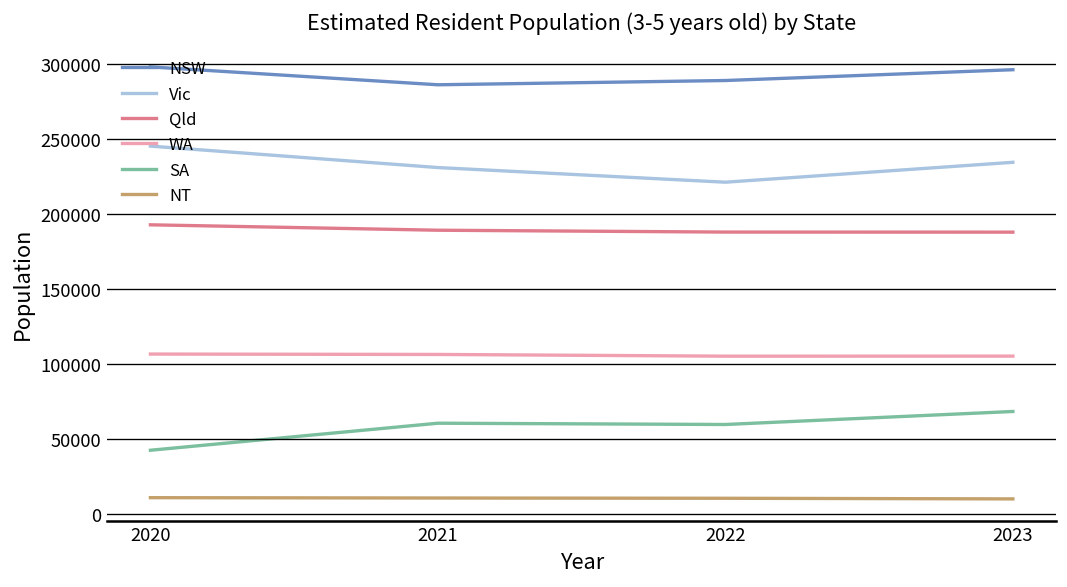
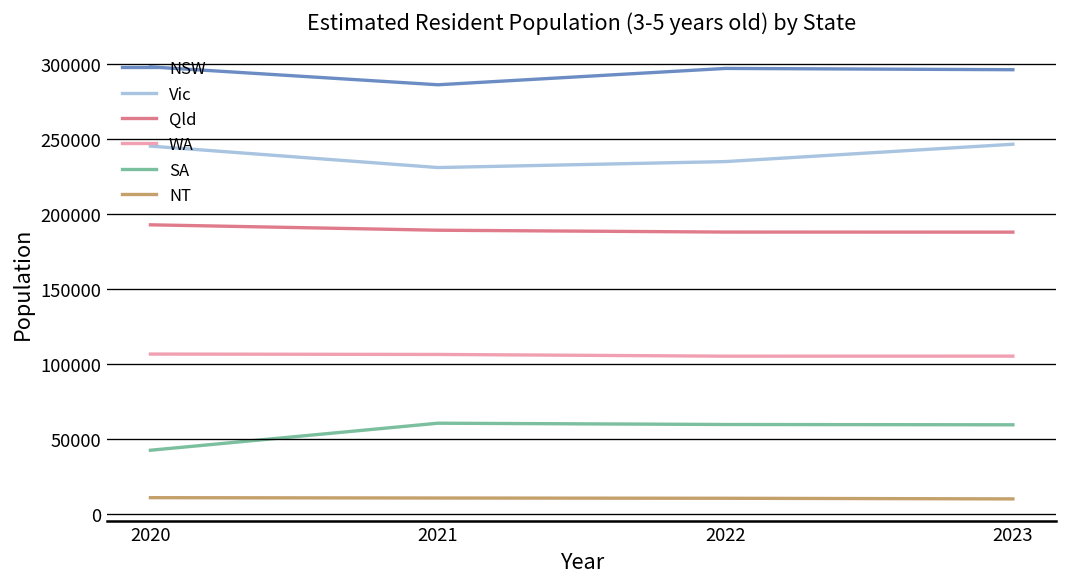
  {
    "NSW": {
      "2020": 298000,
      "2021": 286000,
-     "2022": 289000,
+     "2022": 297000,
      "2023": 296000
    },
    "Vic": {
      "2020": 246000,
      "2021": 231000,
-     "2022": 221000,
-     "2023": 235000
+     "2022": 235000,
+     "2023": 247000
    },
    "SA": {
      "2020": 43000,
      "2021": 61000,
      "2022": 60000,
-     "2023": 68000
+     "2023": 60000
    }
  }
